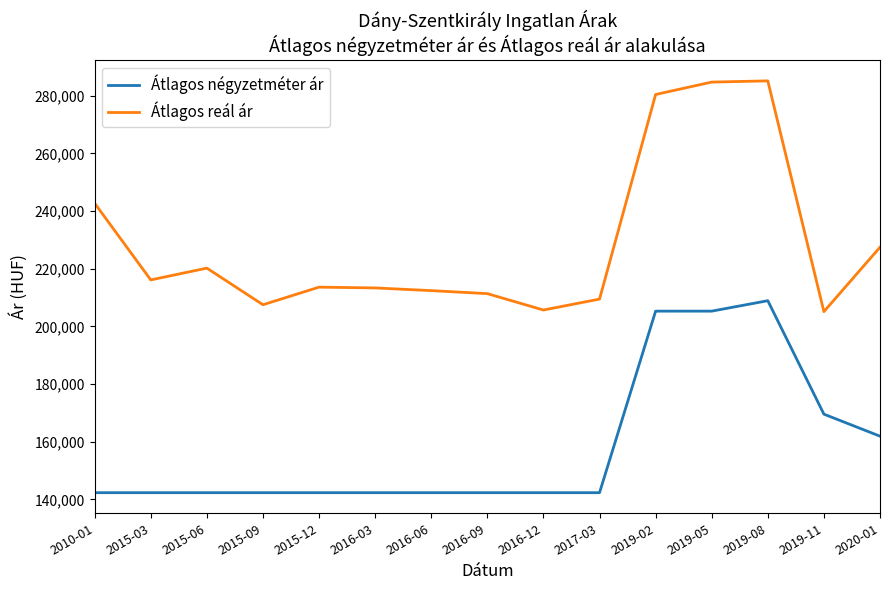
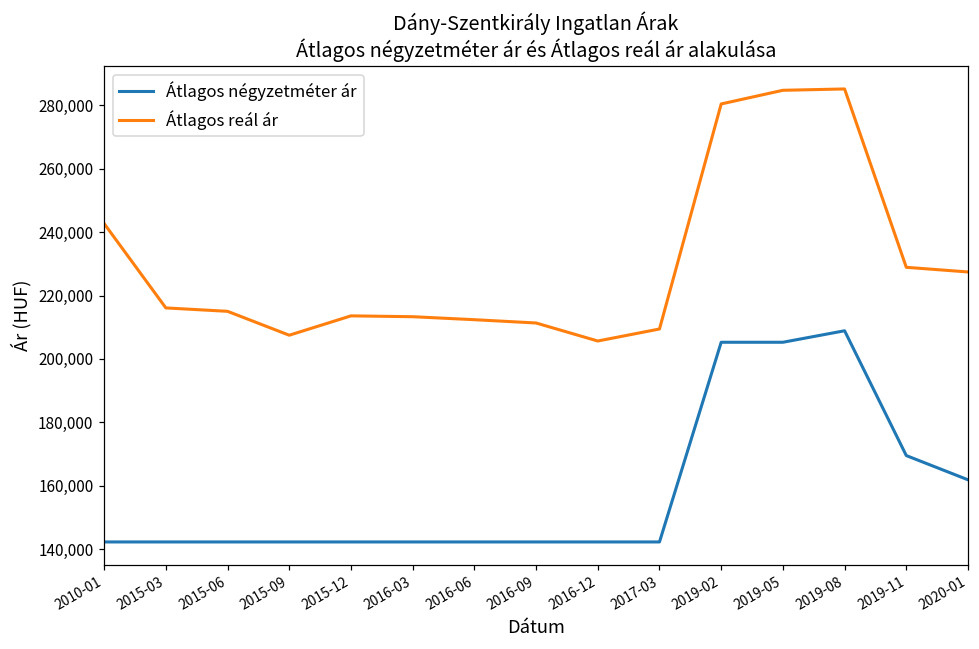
  {
    "Átlagos négyzetméter ár": {
      "2010-01": "142,000",
      "2015-03": "142,000",
      "2015-06": "142,000",
      "2015-09": "142,000",
      "2015-12": "142,000",
      "2016-03": "142,000",
      "2016-06": "142,000",
      "2016-09": "142,000",
      "2016-12": "142,000",
      "2017-03": "142,000",
      "2019-02": "205,000",
      "2019-05": "205,000",
      "2019-08": "209,000",
      "2019-11": "170,000",
      "2020-01": "162,000"
    },
    "Átlagos reál ár": {
      "2010-01": "243,000",
      "2015-03": "216,000",
-     "2015-06": "220,000",
+     "2015-06": "215,000",
      "2015-09": "207,000",
      "2015-12": "214,000",
      "2016-03": "213,000",
      "2016-06": "212,000",
      "2016-09": "211,000",
      "2016-12": "206,000",
      "2017-03": "209,000",
      "2019-02": "280,000",
      "2019-05": "285,000",
      "2019-08": "285,000",
-     "2019-11": "205,000",
+     "2019-11": "229,000",
      "2020-01": "227,000"
    }
  }
